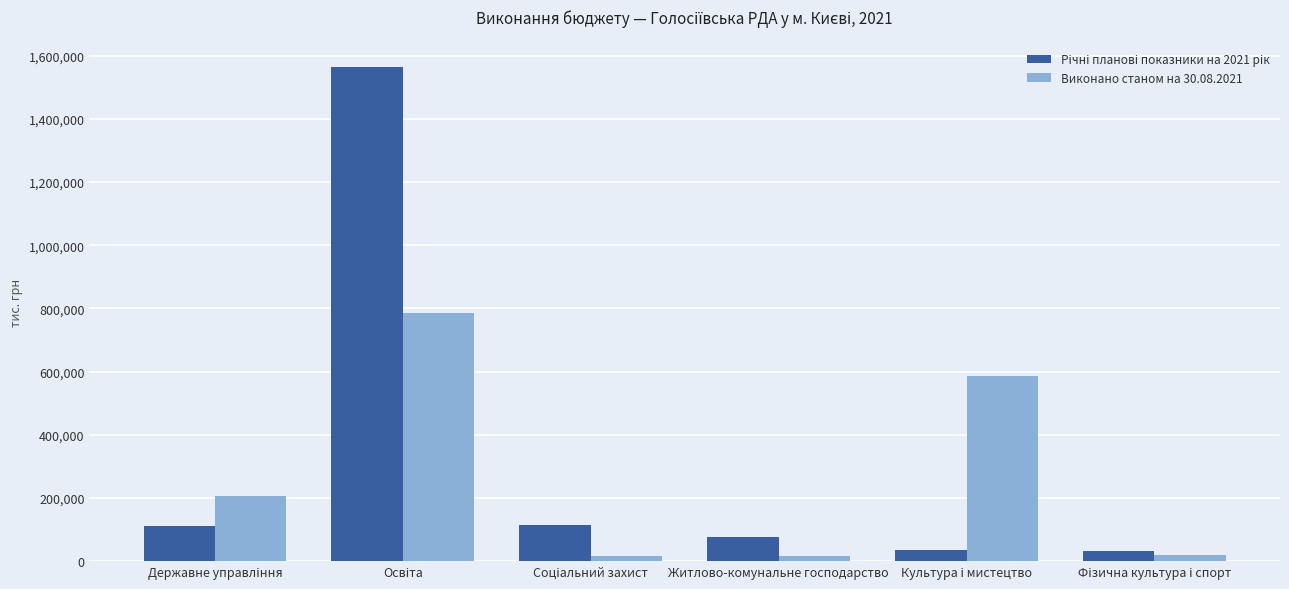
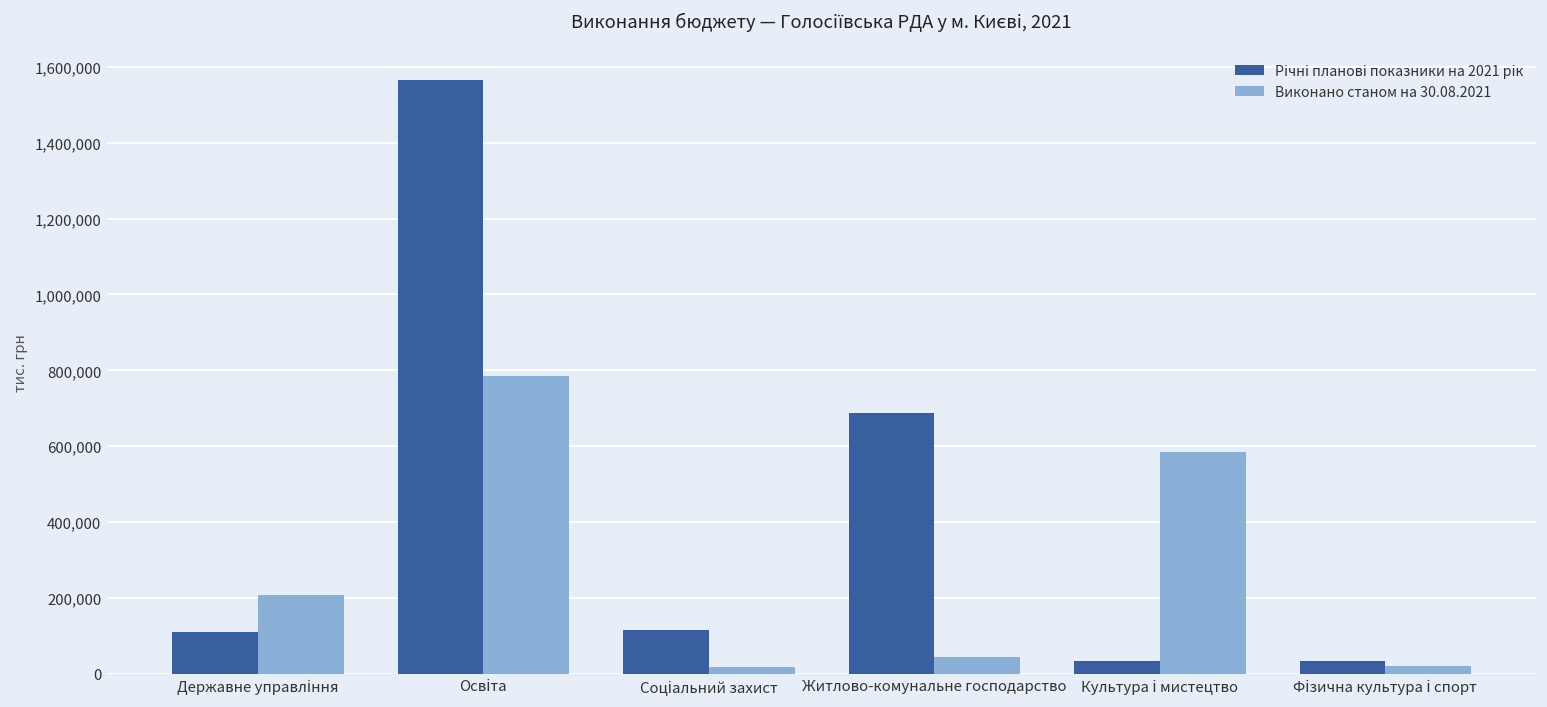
  {
    "Річні планові показники на 2021 рік": {
      "Державне управління": "110,000",
      "Освіта": "1,560,000",
      "Соціальний захист": "120,000",
-     "Житлово-комунальне господарство": "80,000",
+     "Житлово-комунальне господарство": "690,000",
      "Культура і мистецтво": "30,000",
      "Фізична культура і спорт": "30,000"
    },
    "Виконано станом на 30.08.2021": {
      "Державне управління": "210,000",
      "Освіта": "790,000",
      "Соціальний захист": "20,000",
-     "Житлово-комунальне господарство": "20,000",
+     "Житлово-комунальне господарство": "40,000",
      "Культура і мистецтво": "580,000",
      "Фізична культура і спорт": "20,000"
    }
  }
